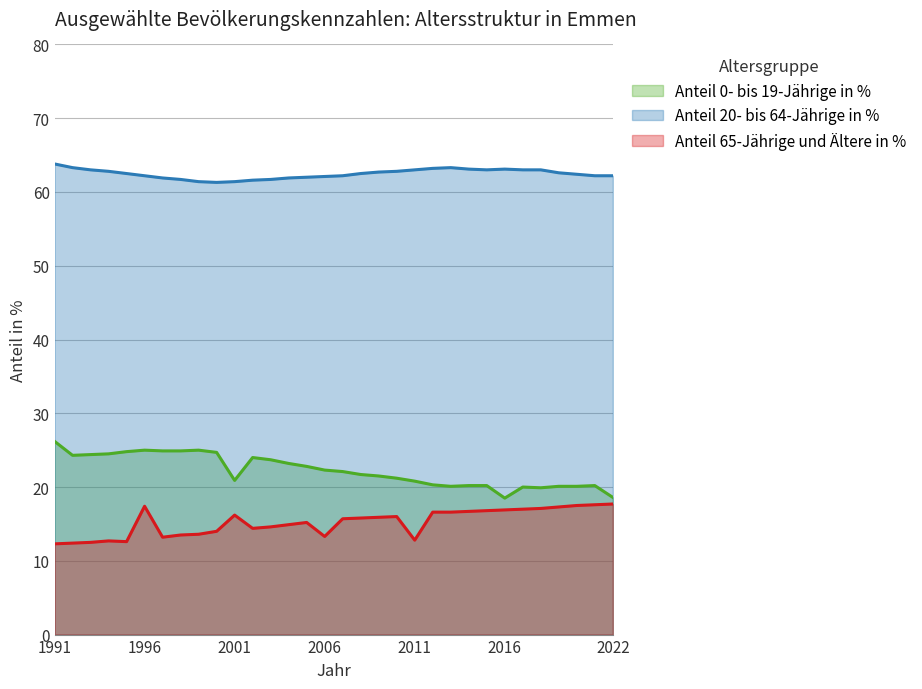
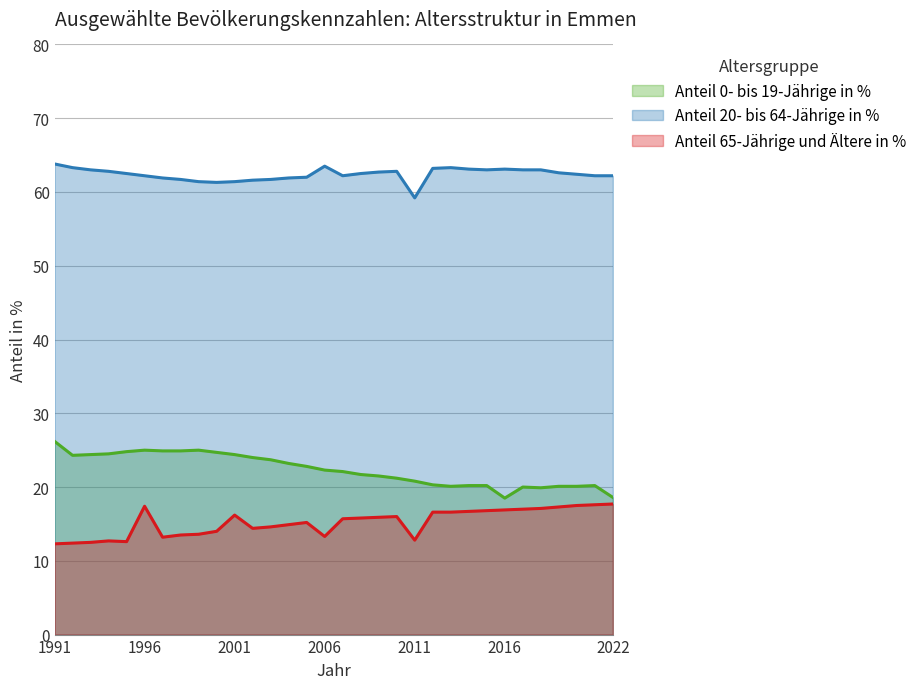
  {
    "Anteil 0- bis 19-Jährige in %": {
      "1991": 26,
      "1996": 25,
-     "2001": 21,
+     "2001": 24,
      "2006": 22,
      "2011": 21,
      "2016": 19,
      "2022": 19
    },
    "Anteil 20- bis 64-Jährige in %": {
      "1991": 64,
      "1996": 62,
      "2001": 61,
-     "2006": 62,
-     "2011": 63,
+     "2006": 64,
+     "2011": 59,
      "2016": 63,
      "2022": 62
    },
    "Anteil 65-Jährige und Ältere in %": {
      "1991": 12,
      "1996": 17,
      "2001": 16,
      "2006": 13,
      "2011": 13,
      "2016": 17,
      "2022": 18
    }
  }
